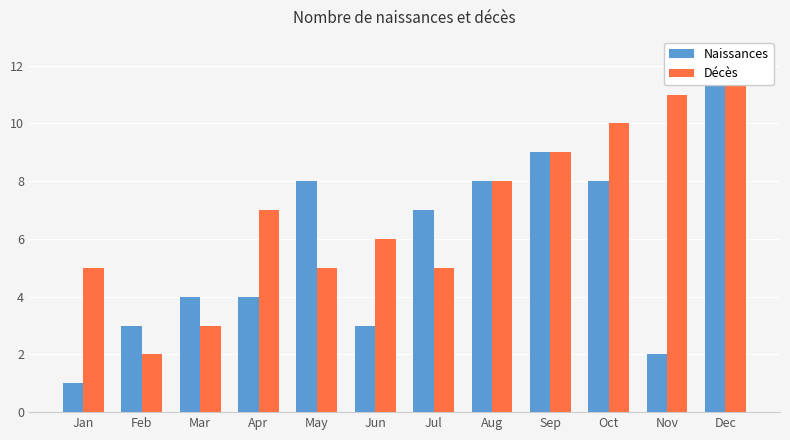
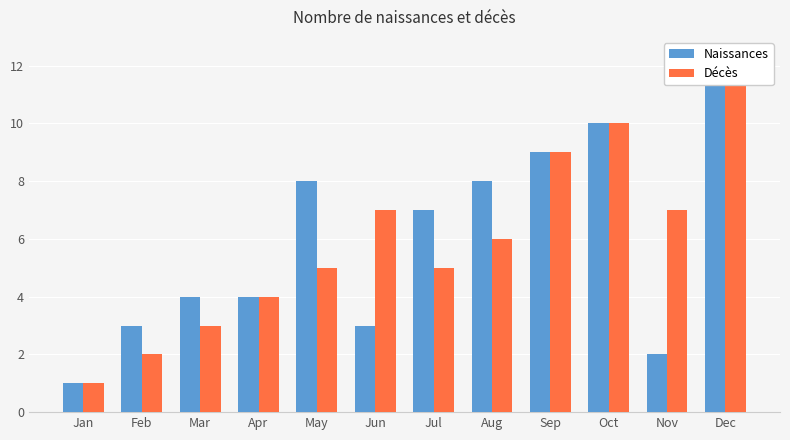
  {
    "Naissances": {
      "Jan": 1,
      "Feb": 3,
      "Mar": 4,
      "Apr": 4,
      "May": 8,
      "Jun": 3,
      "Jul": 7,
      "Aug": 8,
      "Sep": 9,
-     "Oct": 8,
+     "Oct": 10,
      "Nov": 2
    },
    "Décès": {
-     "Jan": 5,
+     "Jan": 1,
      "Feb": 2,
      "Mar": 3,
-     "Apr": 7,
+     "Apr": 4,
      "May": 5,
-     "Jun": 6,
+     "Jun": 7,
      "Jul": 5,
-     "Aug": 8,
+     "Aug": 6,
      "Sep": 9,
      "Oct": 10,
-     "Nov": 11
+     "Nov": 7
    }
  }
